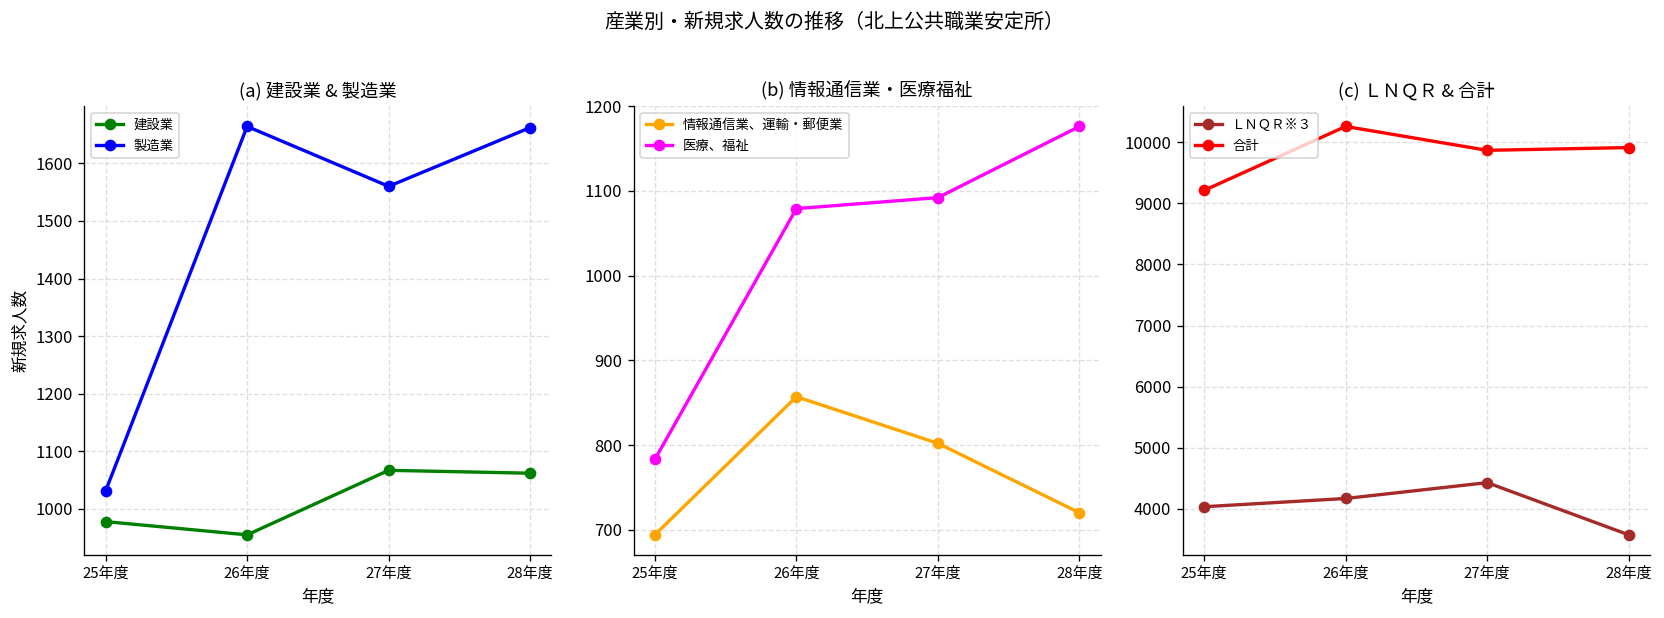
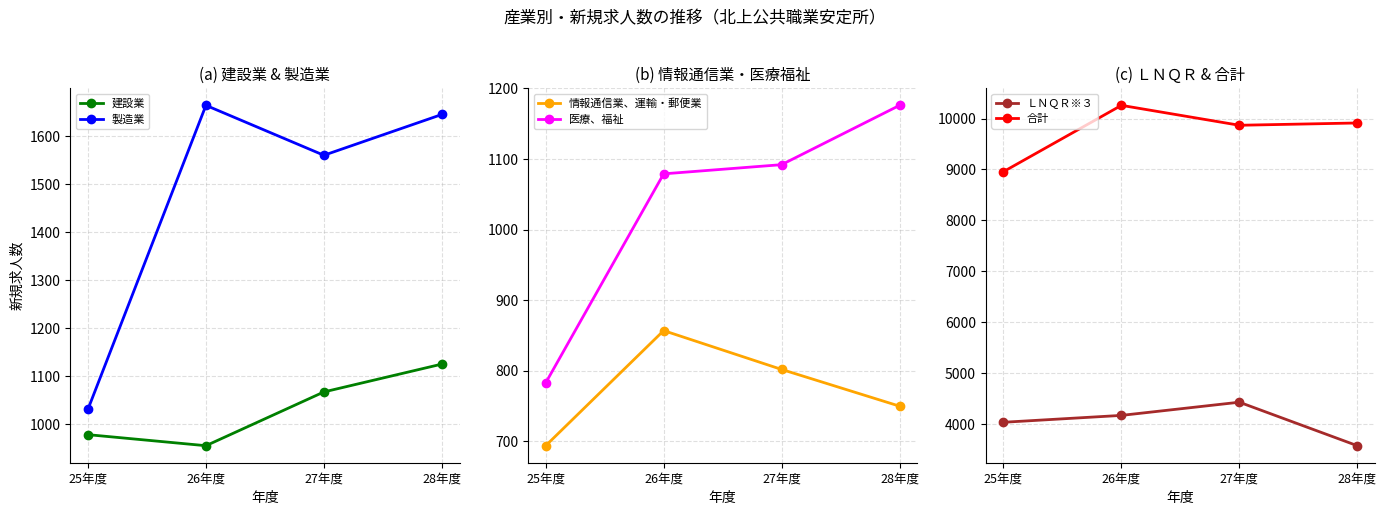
  {
    "(a) 建設業 & 製造業": {
      "建設業": {
        "25年度": 980,
        "26年度": 960,
        "27年度": 1070,
-       "28年度": 1060
+       "28年度": 1130
      },
      "製造業": {
        "25年度": 1030,
        "26年度": 1660,
        "27年度": 1560,
-       "28年度": 1660
+       "28年度": 1650
      }
    },
    "(b) 情報通信業・医療福祉": {
      "情報通信業、運輸・郵便業": {
        "25年度": 690,
        "26年度": 860,
        "27年度": 800,
-       "28年度": 720
+       "28年度": 750
      },
      "医療、福祉": {
        "25年度": 780,
        "26年度": 1080,
        "27年度": 1090,
        "28年度": 1180
      }
    },
    "(c) ＬＮＱＲ & 合計": {
      "ＬＮＱＲ※３": {
        "25年度": 4000,
        "26年度": 4200,
        "27年度": 4400,
        "28年度": 3600
      },
      "合計": {
-       "25年度": 9200,
+       "25年度": 9000,
        "26年度": 10300,
        "27年度": 9900,
        "28年度": 9900
      }
    }
  }
